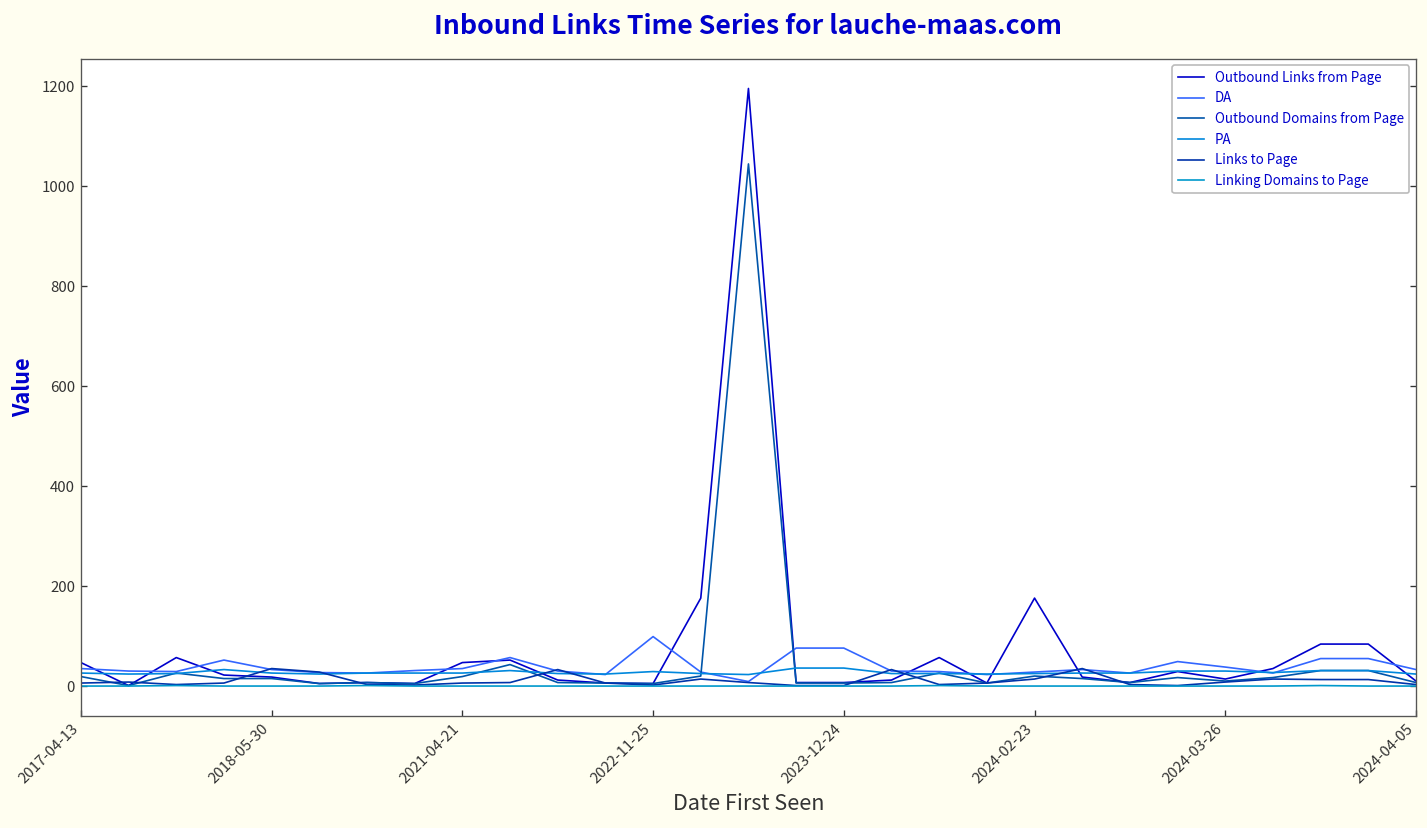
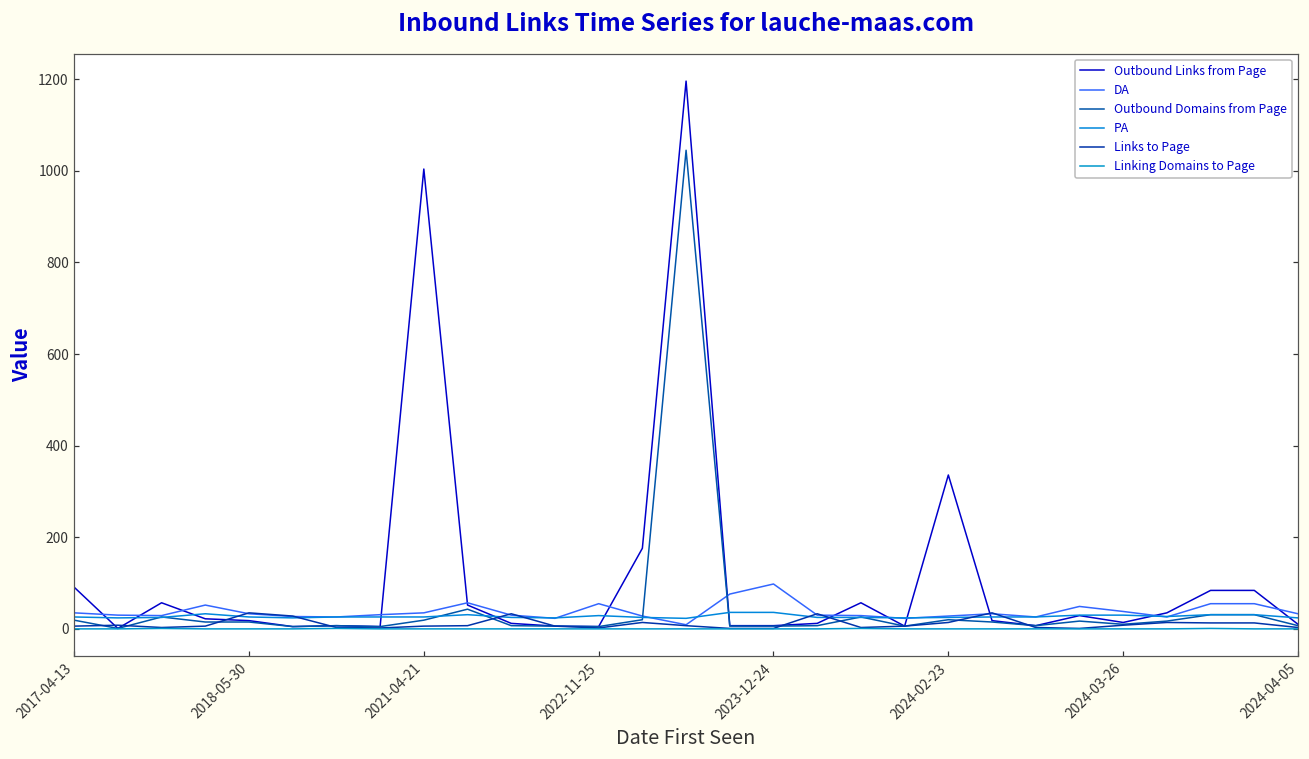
  {
    "Outbound Links from Page": {
-     "2017-04-13": 50,
-     "2021-04-21": 50,
-     "2024-02-23": 180
+     "2017-04-13": 90,
+     "2021-04-21": 1000,
+     "2024-02-23": 340
    },
    "DA": {
      "2017-04-13": 40,
      "2021-04-21": 40,
-     "2022-11-25": 100,
-     "2023-12-24": 80,
+     "2022-11-25": 60,
+     "2023-12-24": 100,
      "2024-03-26": 40,
      "2024-04-05": 30
    }
  }
